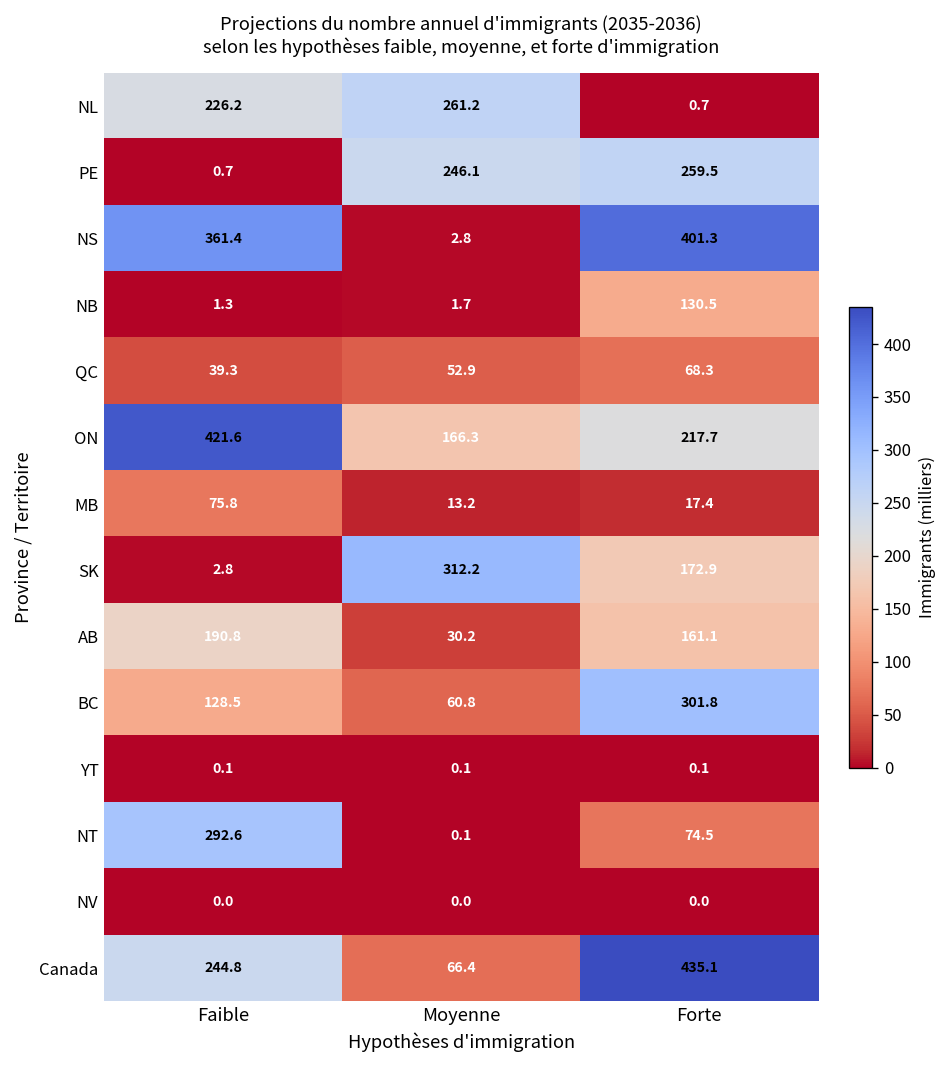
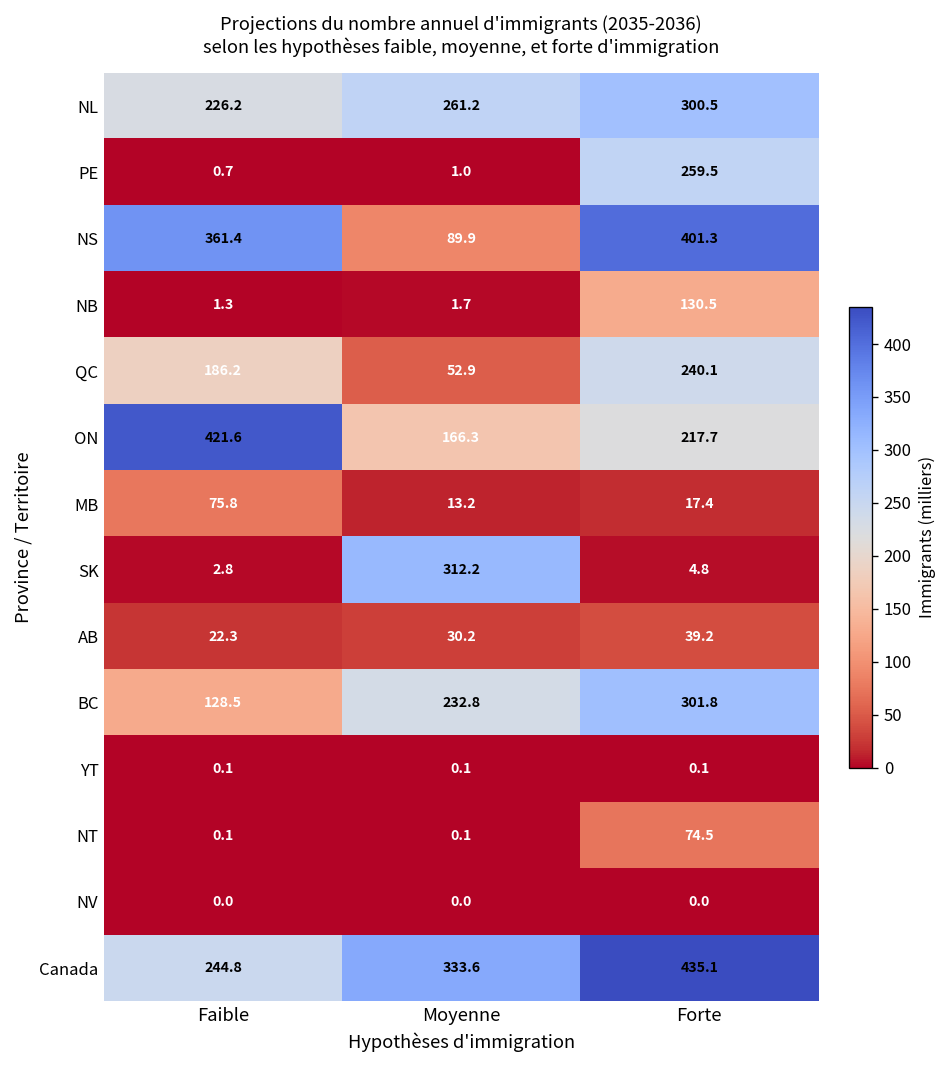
  {
    "NL": {
      "Faible": 226.2,
      "Moyenne": 261.2,
-     "Forte": 0.7
+     "Forte": 300.5
    },
    "PE": {
      "Faible": 0.7,
-     "Moyenne": 246.1,
+     "Moyenne": 1.0,
      "Forte": 259.5
    },
    "NS": {
      "Faible": 361.4,
-     "Moyenne": 2.8,
+     "Moyenne": 89.9,
      "Forte": 401.3
    },
    "NB": {
      "Faible": 1.3,
      "Moyenne": 1.7,
      "Forte": 130.5
    },
    "QC": {
-     "Faible": 39.3,
+     "Faible": 186.2,
      "Moyenne": 52.9,
-     "Forte": 68.3
+     "Forte": 240.1
    },
    "ON": {
      "Faible": 421.6,
      "Moyenne": 166.3,
      "Forte": 217.7
    },
    "MB": {
      "Faible": 75.8,
      "Moyenne": 13.2,
      "Forte": 17.4
    },
    "SK": {
      "Faible": 2.8,
      "Moyenne": 312.2,
-     "Forte": 172.9
+     "Forte": 4.8
    },
    "AB": {
-     "Faible": 190.8,
+     "Faible": 22.3,
      "Moyenne": 30.2,
-     "Forte": 161.1
+     "Forte": 39.2
    },
    "BC": {
      "Faible": 128.5,
-     "Moyenne": 60.8,
+     "Moyenne": 232.8,
      "Forte": 301.8
    },
    "YT": {
      "Faible": 0.1,
      "Moyenne": 0.1,
      "Forte": 0.1
    },
    "NT": {
-     "Faible": 292.6,
+     "Faible": 0.1,
      "Moyenne": 0.1,
      "Forte": 74.5
    },
    "NV": {
      "Faible": 0.0,
      "Moyenne": 0.0,
      "Forte": 0.0
    },
    "Canada": {
      "Faible": 244.8,
-     "Moyenne": 66.4,
+     "Moyenne": 333.6,
      "Forte": 435.1
    }
  }
